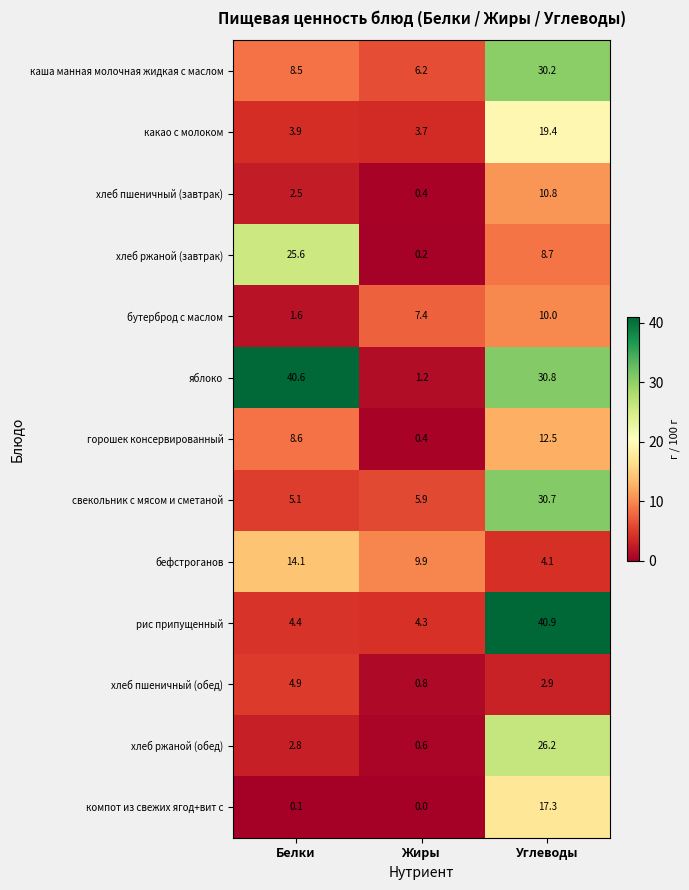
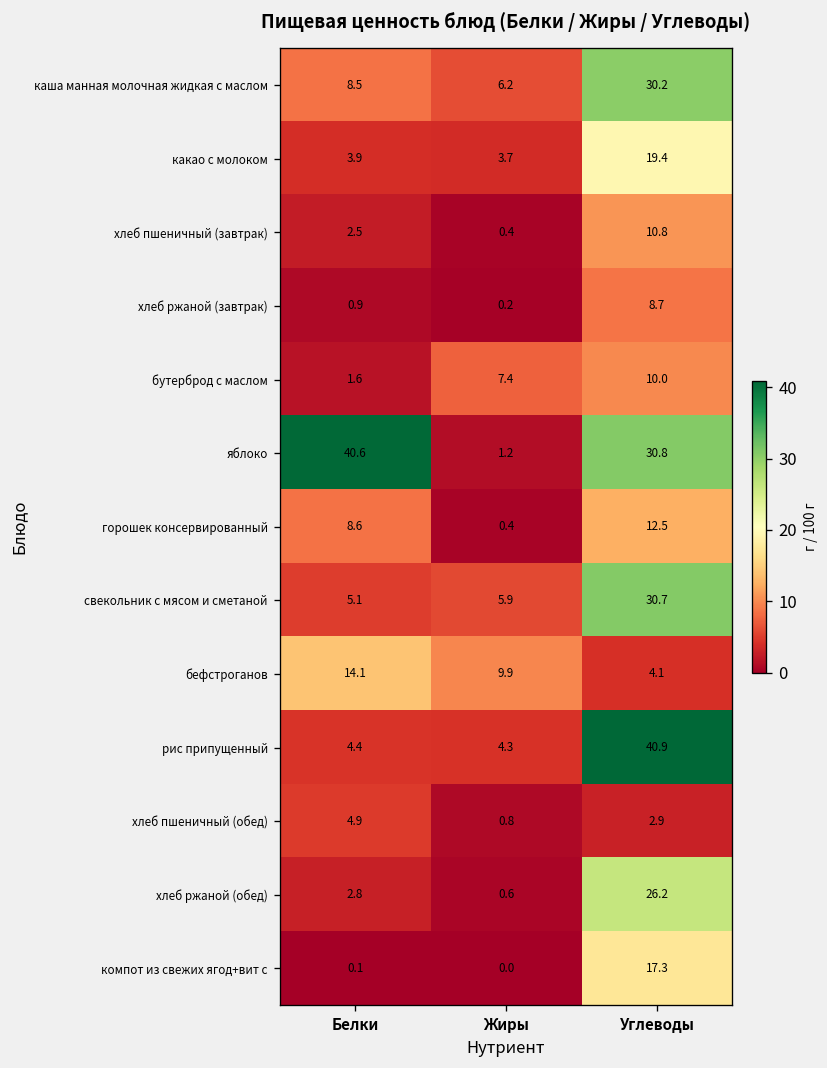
  {
    "каша манная молочная жидкая с маслом": {
      "Белки": 8.5,
      "Жиры": 6.2,
      "Углеводы": 30.2
    },
    "какао с молоком": {
      "Белки": 3.9,
      "Жиры": 3.7,
      "Углеводы": 19.4
    },
    "хлеб пшеничный (завтрак)": {
      "Белки": 2.5,
      "Жиры": 0.4,
      "Углеводы": 10.8
    },
    "хлеб ржаной (завтрак)": {
-     "Белки": 25.6,
+     "Белки": 0.9,
      "Жиры": 0.2,
      "Углеводы": 8.7
    },
    "бутерброд с маслом": {
      "Белки": 1.6,
      "Жиры": 7.4,
      "Углеводы": 10.0
    },
    "яблоко": {
      "Белки": 40.6,
      "Жиры": 1.2,
      "Углеводы": 30.8
    },
    "горошек консервированный": {
      "Белки": 8.6,
      "Жиры": 0.4,
      "Углеводы": 12.5
    },
    "свекольник с мясом и сметаной": {
      "Белки": 5.1,
      "Жиры": 5.9,
      "Углеводы": 30.7
    },
    "бефстроганов": {
      "Белки": 14.1,
      "Жиры": 9.9,
      "Углеводы": 4.1
    },
    "рис припущенный": {
      "Белки": 4.4,
      "Жиры": 4.3,
      "Углеводы": 40.9
    },
    "хлеб пшеничный (обед)": {
      "Белки": 4.9,
      "Жиры": 0.8,
      "Углеводы": 2.9
    },
    "хлеб ржаной (обед)": {
      "Белки": 2.8,
      "Жиры": 0.6,
      "Углеводы": 26.2
    },
    "компот из свежих ягод+вит с": {
      "Белки": 0.1,
      "Жиры": 0.0,
      "Углеводы": 17.3
    }
  }
